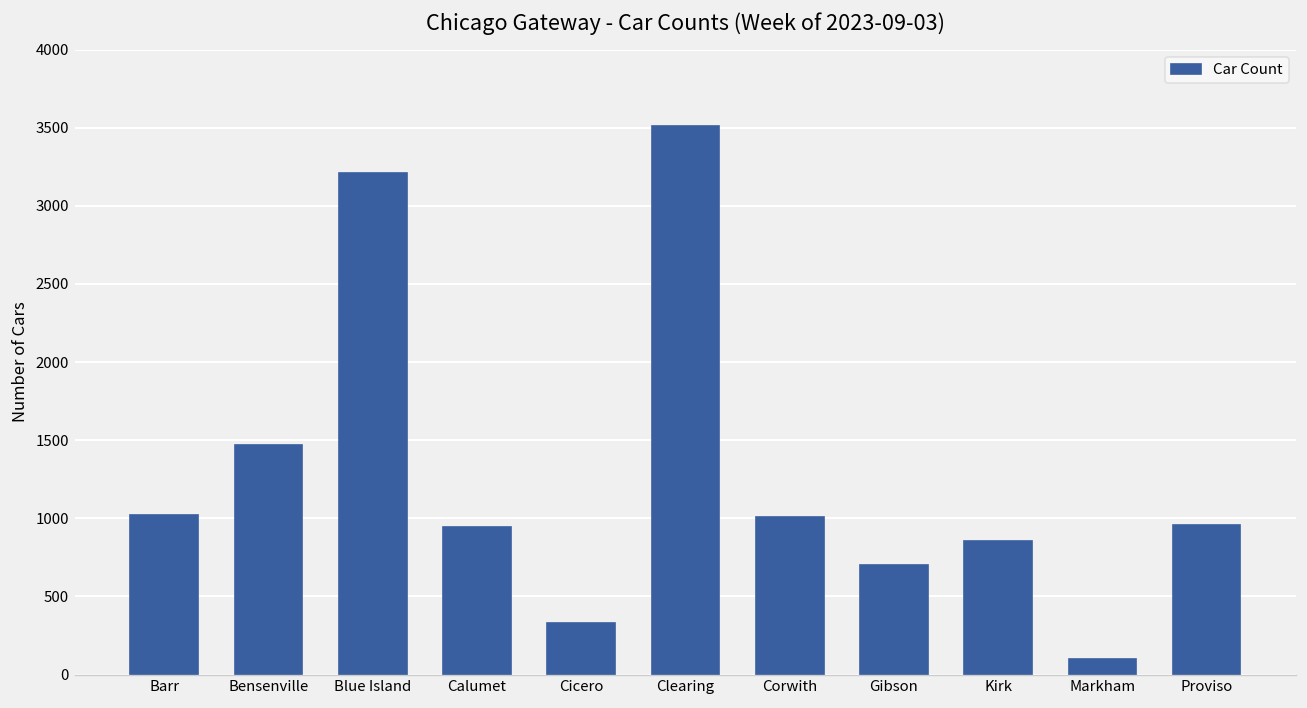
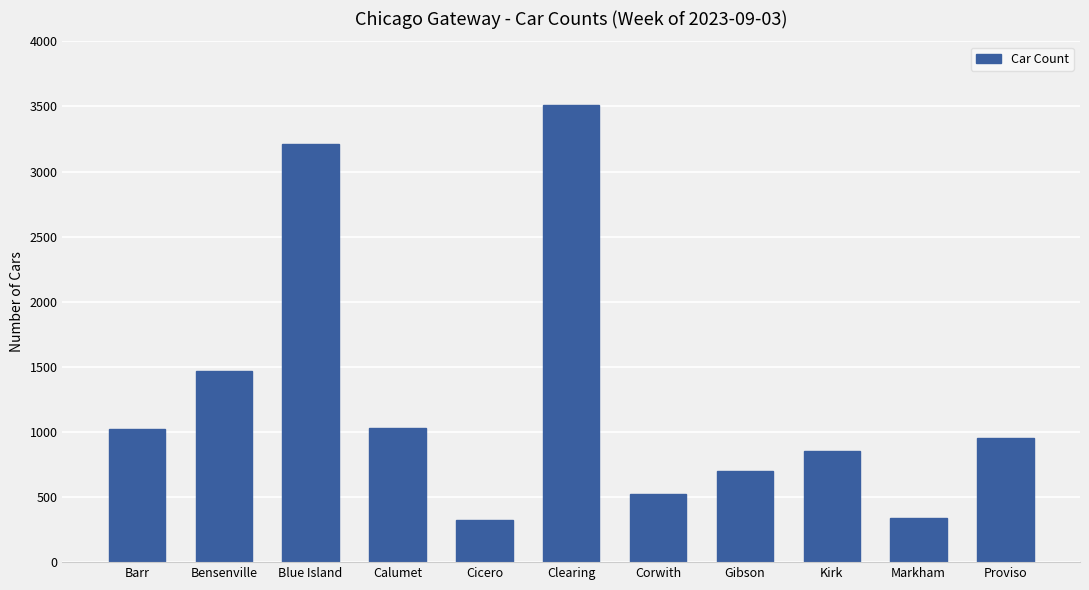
  {
    "Barr": 1020,
    "Bensenville": 1470,
    "Blue Island": 3210,
-   "Calumet": 950,
+   "Calumet": 1030,
    "Cicero": 330,
    "Clearing": 3510,
-   "Corwith": 1010,
+   "Corwith": 530,
    "Gibson": 700,
    "Kirk": 850,
-   "Markham": 100,
+   "Markham": 340,
    "Proviso": 960
  }
